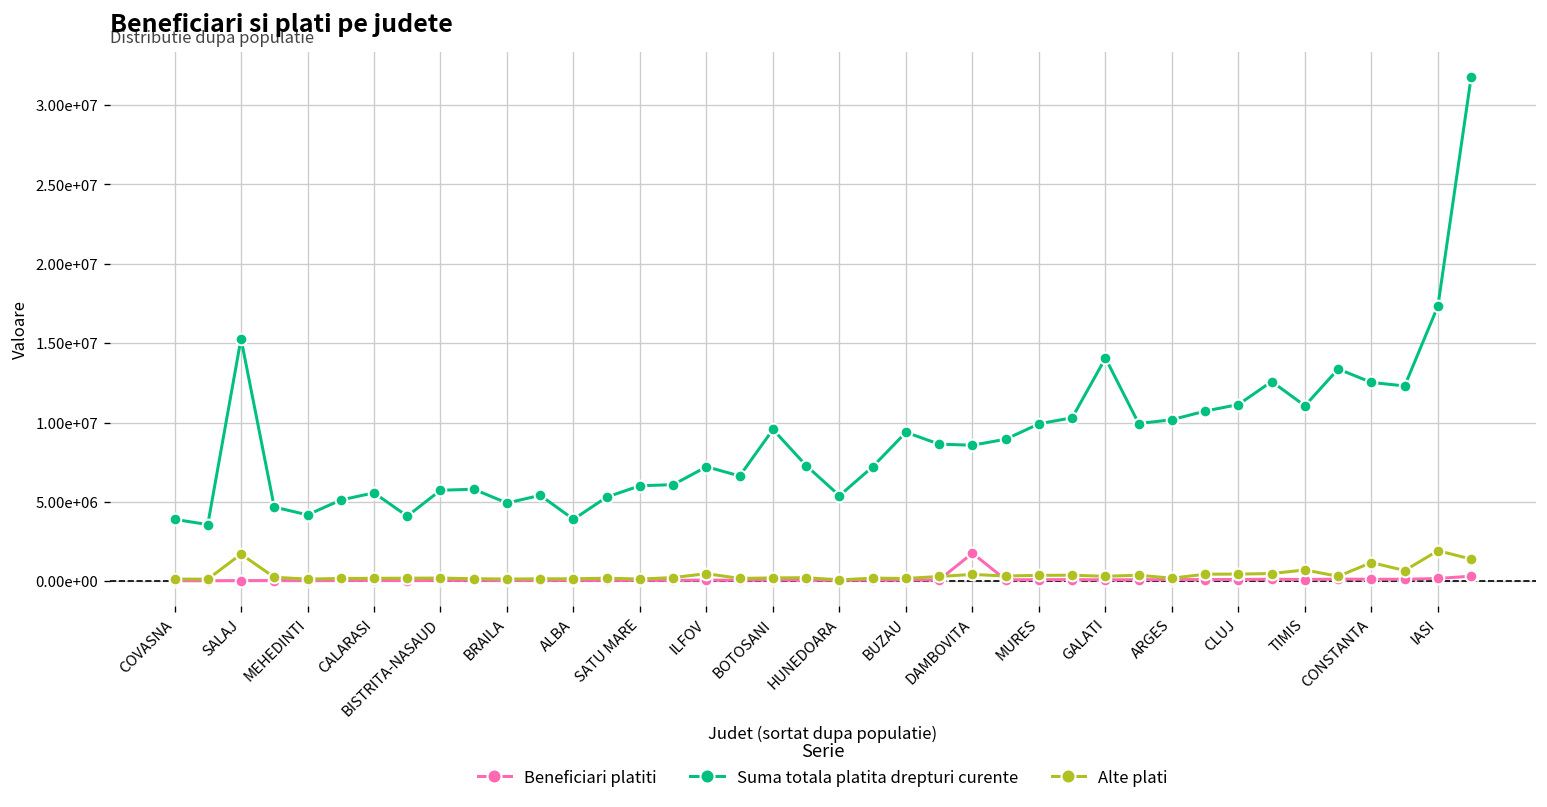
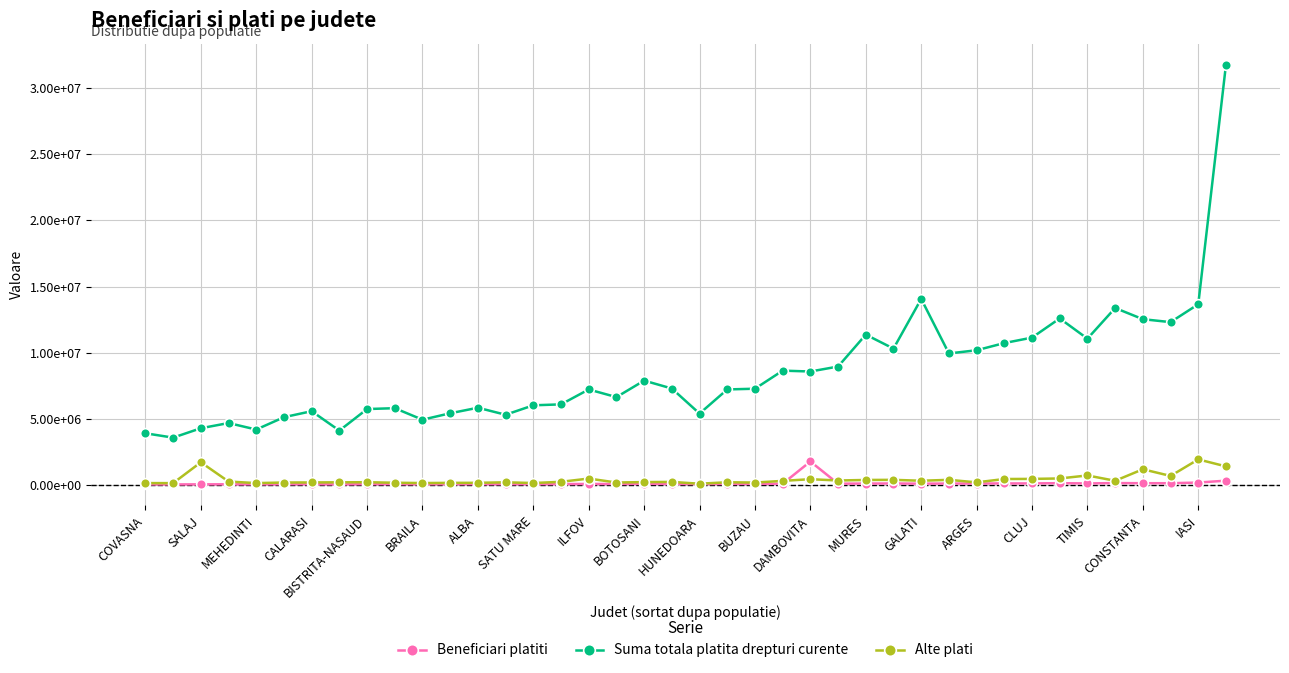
  {
    "Beneficiari platiti": {
      "SALAJ": 0,
      "DAMBOVITA": 1800000,
      "MURES": 100000,
      "GALATI": 100000,
      "CONSTANTA": 100000,
      "IASI": 200000
    },
    "Suma totala platita drepturi curente": {
-     "SALAJ": 15300000,
-     "ALBA": 3900000,
-     "BOTOSANI": 9600000,
+     "SALAJ": 4300000,
+     "ALBA": 5800000,
+     "BOTOSANI": 7900000,
      "HUNEDOARA": 5400000,
-     "BUZAU": 9400000,
+     "BUZAU": 7300000,
      "DAMBOVITA": 8600000,
-     "MURES": 9900000,
+     "MURES": 11400000,
      "GALATI": 14100000,
      "ARGES": 10200000,
      "CONSTANTA": 12500000,
-     "IASI": 17300000
+     "IASI": 13700000
    },
    "Alte plati": {
      "SALAJ": 1700000,
      "DAMBOVITA": 400000,
      "MURES": 400000,
      "GALATI": 300000,
      "CONSTANTA": 1200000,
      "IASI": 1900000
    }
  }
